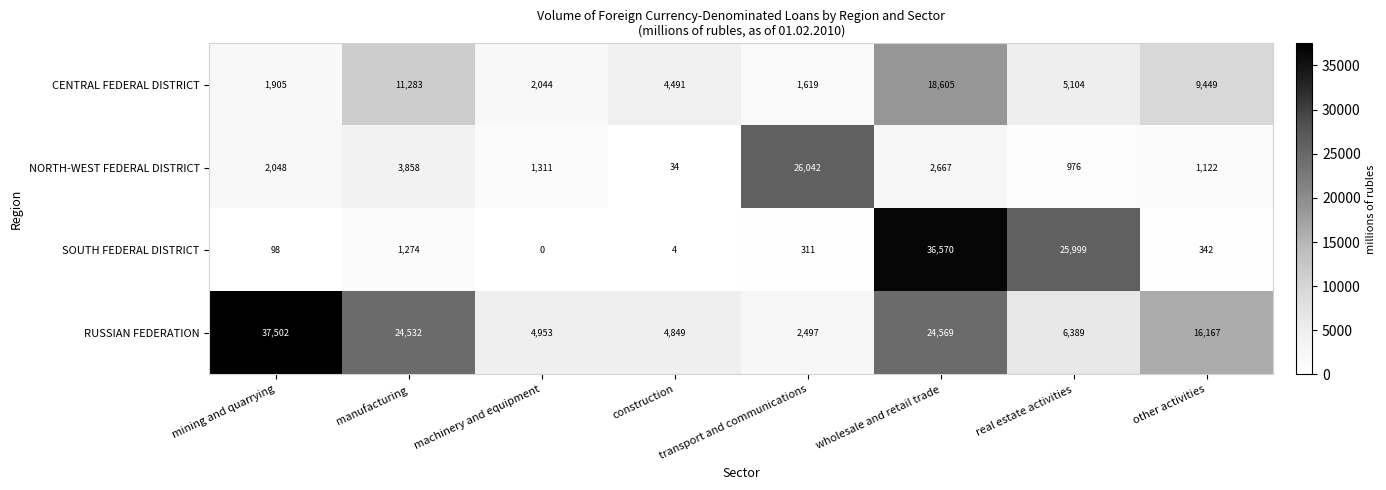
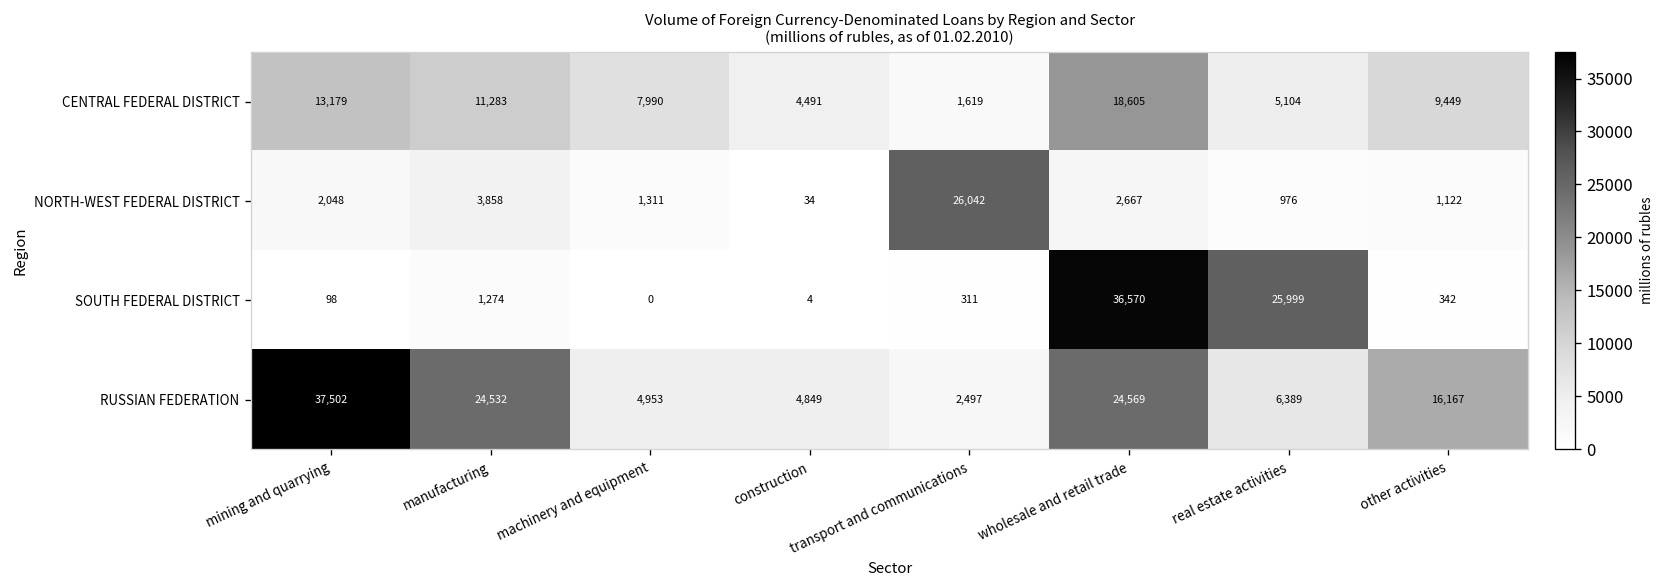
  {
    "CENTRAL FEDERAL DISTRICT": {
-     "mining and quarrying": "1,905",
+     "mining and quarrying": "13,179",
      "manufacturing": "11,283",
-     "machinery and equipment": "2,044",
+     "machinery and equipment": "7,990",
      "construction": "4,491",
      "transport and communications": "1,619",
      "wholesale and retail trade": "18,605",
      "real estate activities": "5,104",
      "other activities": "9,449"
    },
    "NORTH-WEST FEDERAL DISTRICT": {
      "mining and quarrying": "2,048",
      "manufacturing": "3,858",
      "machinery and equipment": "1,311",
      "construction": "34",
      "transport and communications": "26,042",
      "wholesale and retail trade": "2,667",
      "real estate activities": "976",
      "other activities": "1,122"
    },
    "SOUTH FEDERAL DISTRICT": {
      "mining and quarrying": "98",
      "manufacturing": "1,274",
      "machinery and equipment": "0",
      "construction": "4",
      "transport and communications": "311",
      "wholesale and retail trade": "36,570",
      "real estate activities": "25,999",
      "other activities": "342"
    },
    "RUSSIAN FEDERATION": {
      "mining and quarrying": "37,502",
      "manufacturing": "24,532",
      "machinery and equipment": "4,953",
      "construction": "4,849",
      "transport and communications": "2,497",
      "wholesale and retail trade": "24,569",
      "real estate activities": "6,389",
      "other activities": "16,167"
    }
  }
